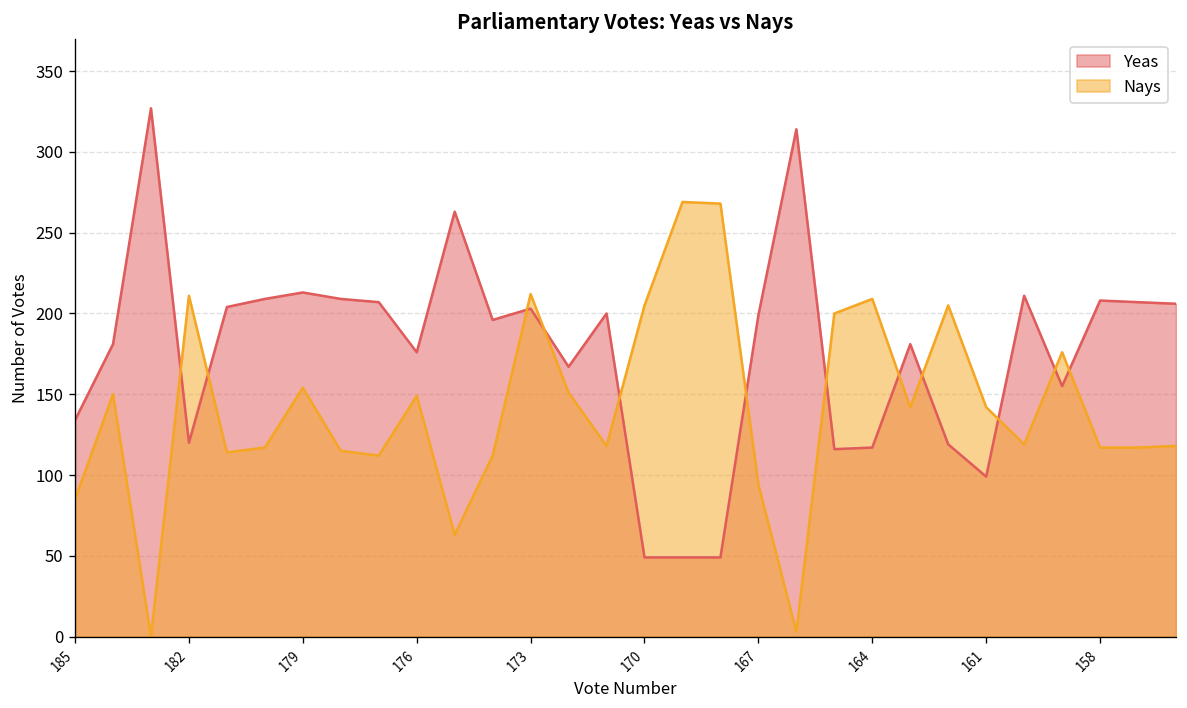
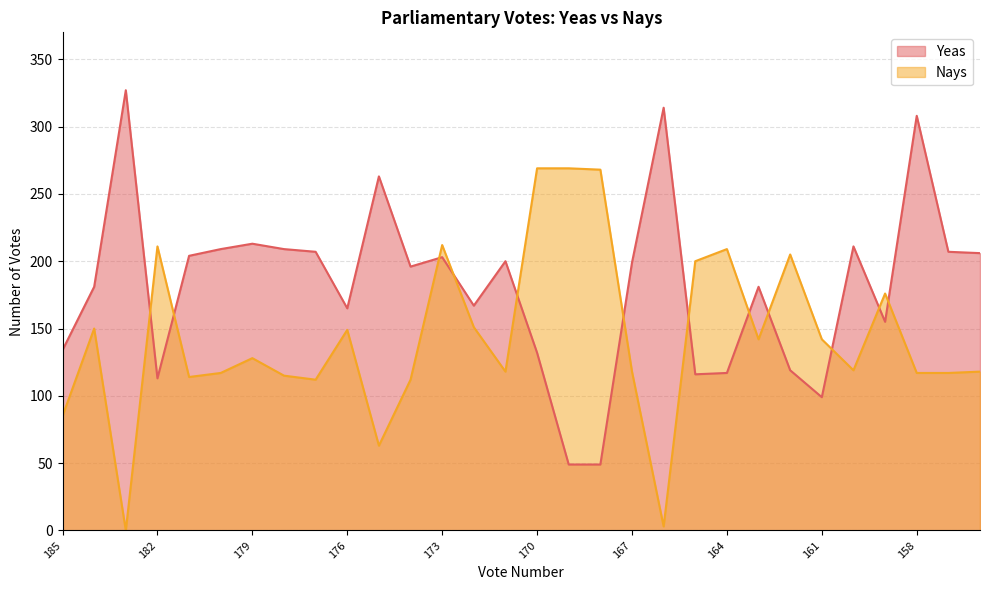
  {
    "Yeas": {
      "185": 134,
-     "182": 120,
+     "182": 113,
      "179": 213,
-     "176": 176,
+     "176": 165,
      "173": 203,
-     "170": 49,
+     "170": 132,
      "167": 199,
      "164": 117,
      "161": 99,
-     "158": 208
+     "158": 308
    },
    "Nays": {
      "185": 85,
      "182": 211,
-     "179": 154,
+     "179": 128,
      "176": 149,
      "173": 212,
-     "170": 205,
-     "167": 94,
+     "170": 269,
+     "167": 118,
      "164": 209,
      "161": 142,
      "158": 117
    }
  }
